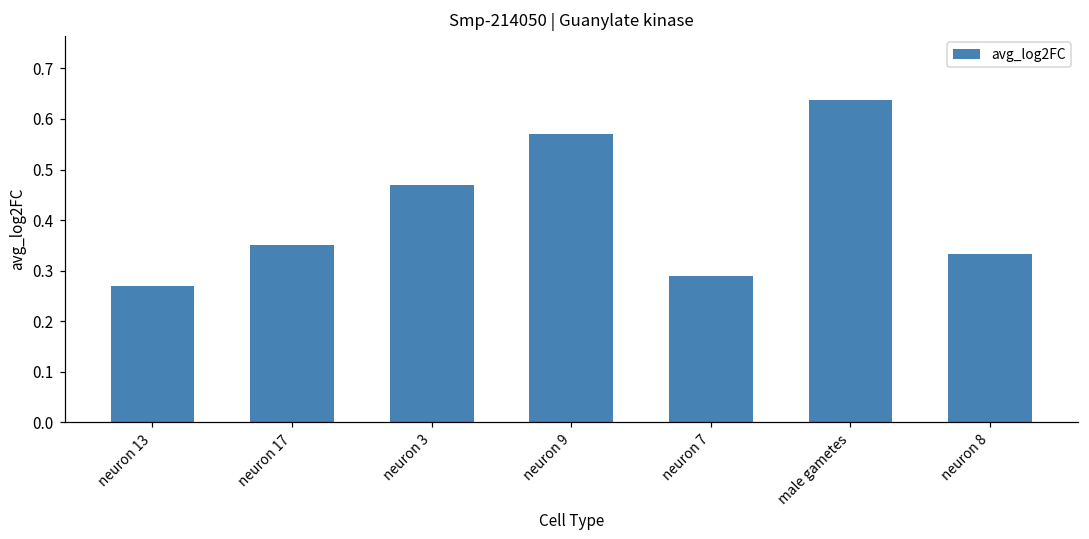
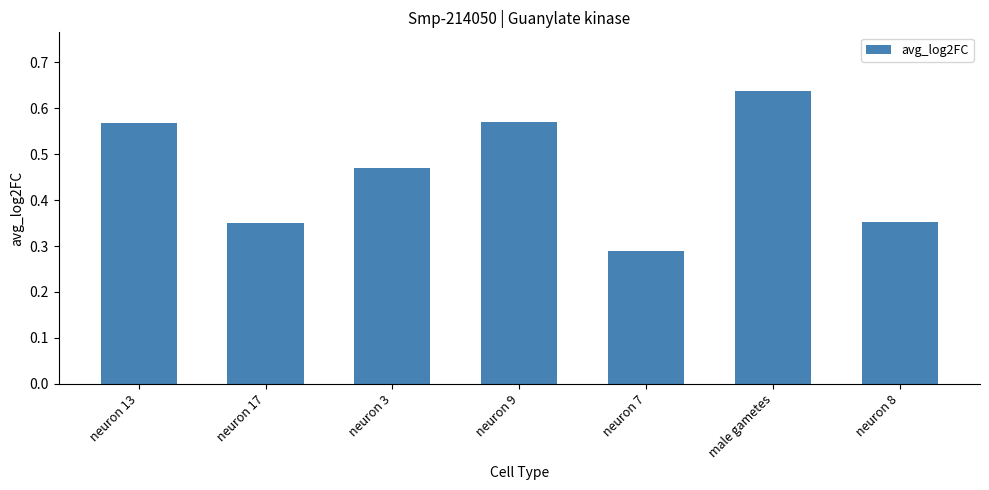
  {
-   "neuron 13": 0.27,
+   "neuron 13": 0.57,
    "neuron 17": 0.35,
    "neuron 3": 0.47,
    "neuron 9": 0.57,
    "neuron 7": 0.29,
    "male gametes": 0.64,
-   "neuron 8": 0.33
+   "neuron 8": 0.35
  }
